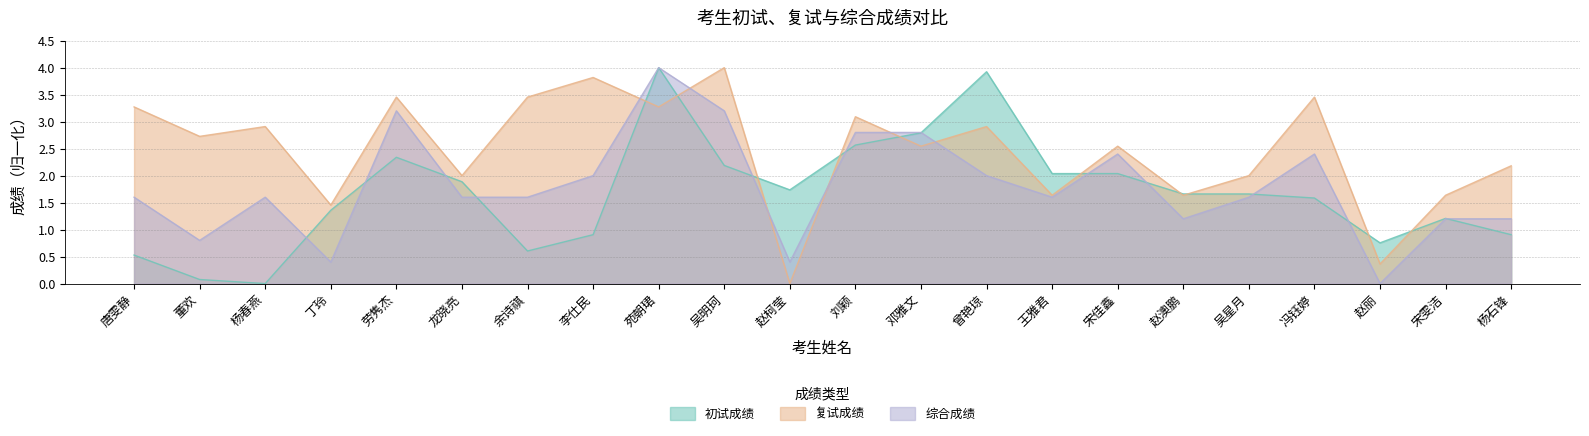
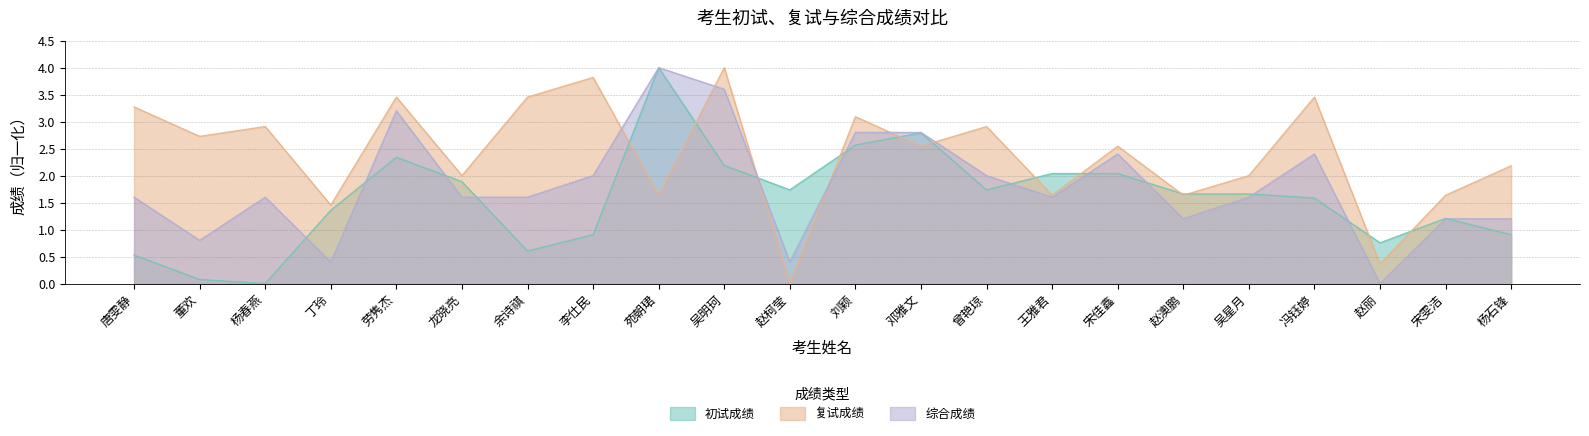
  {
    "初试成绩": {
      "唐雯静": 0.5,
      "董欢": 0.1,
      "杨春燕": 0.0,
      "丁玲": 1.4,
      "劳隽杰": 2.3,
      "龙晓亮": 1.9,
      "余诗祺": 0.6,
      "李仕民": 0.9,
      "吴明珂": 2.2,
      "赵柯莹": 1.7,
      "刘颖": 2.6,
-     "曾艳琼": 3.9,
+     "曾艳琼": 1.7,
      "王雅君": 2.0,
      "宋佳鑫": 2.0,
      "吴星月": 1.7,
      "冯钰婷": 1.6,
      "赵丽": 0.8,
      "杨石锋": 0.9
    },
    "复试成绩": {
      "唐雯静": 3.3,
      "董欢": 2.7,
      "杨春燕": 2.9,
      "丁玲": 1.5,
      "劳隽杰": 3.5,
      "龙晓亮": 2.0,
      "余诗祺": 3.5,
      "李仕民": 3.8,
-     "苑朝珺": 3.3,
+     "苑朝珺": 1.6,
      "吴明珂": 4.0,
      "赵柯莹": 0.0,
      "刘颖": 3.1,
      "邓雅文": 2.5,
      "曾艳琼": 2.9,
      "宋佳鑫": 2.5,
      "吴星月": 2.0,
      "冯钰婷": 3.5,
      "赵丽": 0.4,
      "宋雯洁": 1.6,
      "杨石锋": 2.2
    },
    "综合成绩": {
      "唐雯静": 1.6,
      "董欢": 0.8,
      "杨春燕": 1.6,
      "丁玲": 0.4,
      "劳隽杰": 3.2,
      "龙晓亮": 1.6,
      "余诗祺": 1.6,
      "李仕民": 2.0,
-     "吴明珂": 3.2,
+     "吴明珂": 3.6,
      "赵柯莹": 0.4,
      "刘颖": 2.8,
      "曾艳琼": 2.0,
      "宋佳鑫": 2.4,
      "赵澳鹏": 1.2,
      "吴星月": 1.6,
      "冯钰婷": 2.4,
      "赵丽": 0.0,
      "杨石锋": 1.2
    }
  }
